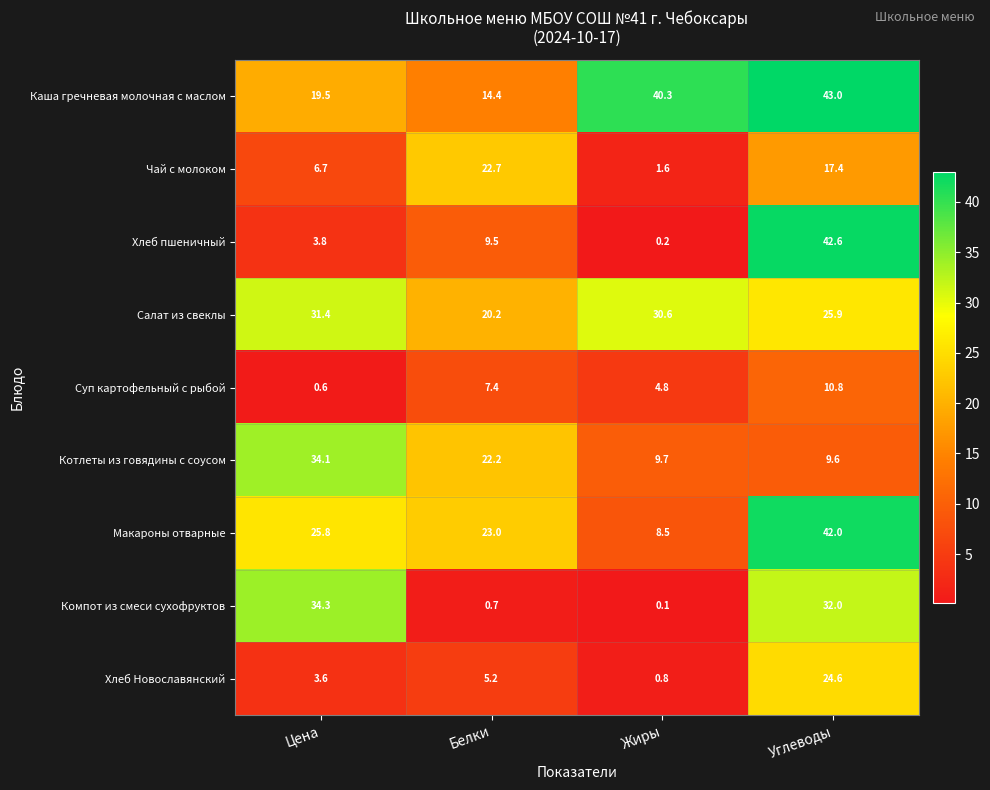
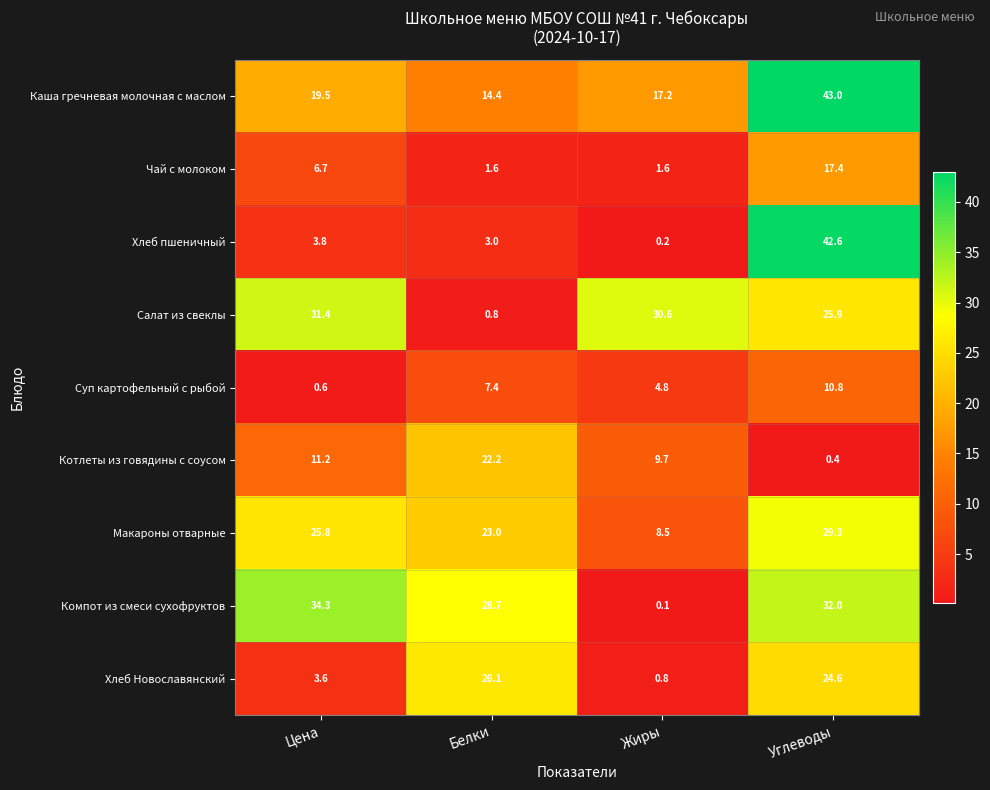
  {
    "Каша гречневая молочная с маслом": {
      "Цена": 19.5,
      "Белки": 14.4,
-     "Жиры": 40.3,
+     "Жиры": 17.2,
      "Углеводы": 43.0
    },
    "Чай с молоком": {
      "Цена": 6.7,
-     "Белки": 22.7,
+     "Белки": 1.6,
      "Жиры": 1.6,
      "Углеводы": 17.4
    },
    "Хлеб пшеничный": {
      "Цена": 3.8,
-     "Белки": 9.5,
+     "Белки": 3.0,
      "Жиры": 0.2,
      "Углеводы": 42.6
    },
    "Салат из свеклы": {
      "Цена": 31.4,
-     "Белки": 20.2,
+     "Белки": 0.8,
      "Жиры": 30.6,
      "Углеводы": 25.9
    },
    "Суп картофельный с рыбой": {
      "Цена": 0.6,
      "Белки": 7.4,
      "Жиры": 4.8,
      "Углеводы": 10.8
    },
    "Котлеты из говядины с соусом": {
-     "Цена": 34.1,
+     "Цена": 11.2,
      "Белки": 22.2,
      "Жиры": 9.7,
-     "Углеводы": 9.6
+     "Углеводы": 0.4
    },
    "Макароны отварные": {
      "Цена": 25.8,
      "Белки": 23.0,
      "Жиры": 8.5,
-     "Углеводы": 42.0
+     "Углеводы": 29.3
    },
    "Компот из смеси сухофруктов": {
      "Цена": 34.3,
-     "Белки": 0.7,
+     "Белки": 28.7,
      "Жиры": 0.1,
      "Углеводы": 32.0
    },
    "Хлеб Новославянский": {
      "Цена": 3.6,
-     "Белки": 5.2,
+     "Белки": 26.1,
      "Жиры": 0.8,
      "Углеводы": 24.6
    }
  }
